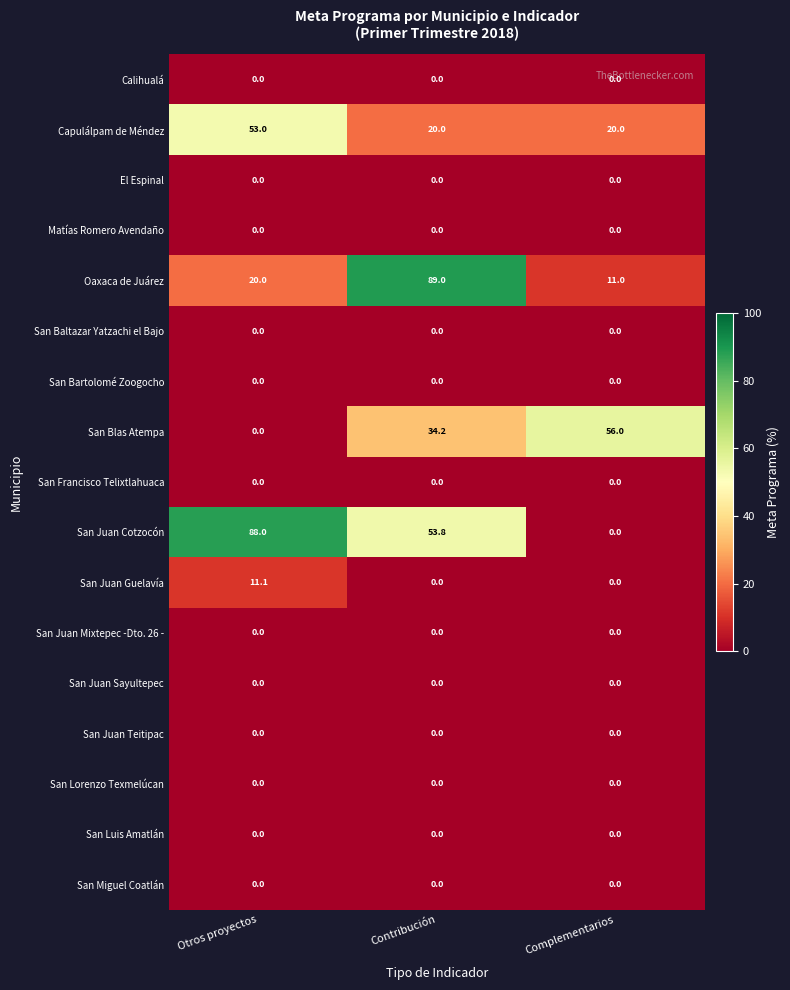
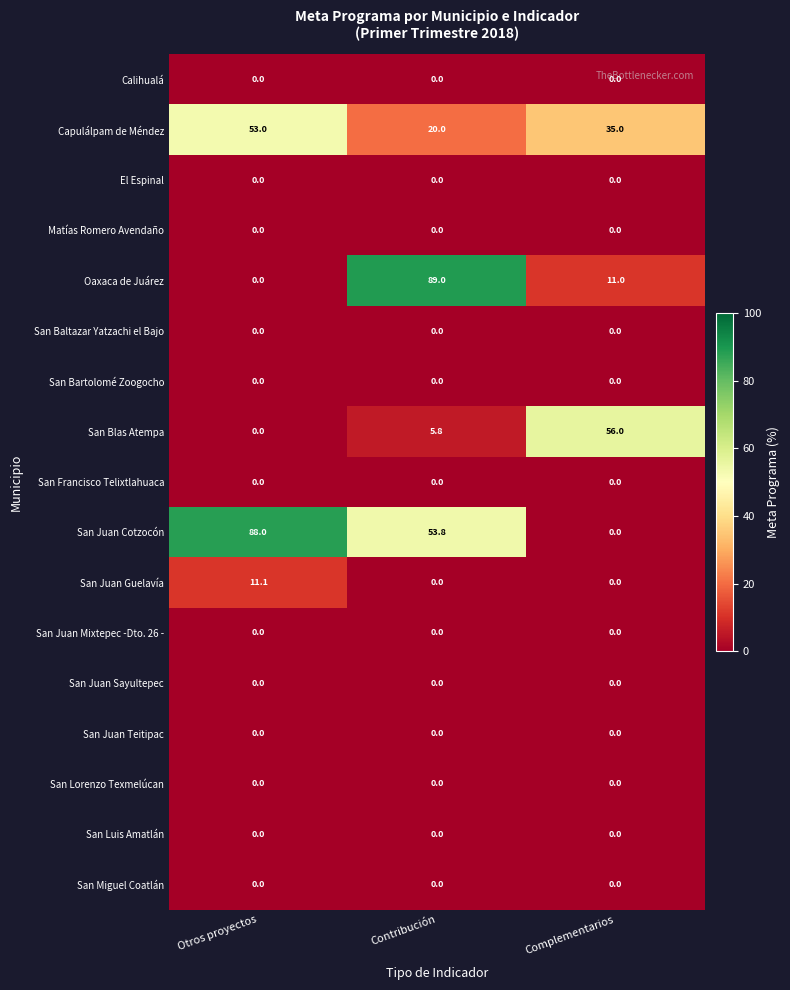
  {
    "Calihualá": {
      "Otros proyectos": 0.0,
      "Contribución": 0.0
    },
    "Capulálpam de Méndez": {
      "Otros proyectos": 53.0,
      "Contribución": 20.0,
-     "Complementarios": 20.0
+     "Complementarios": 35.0
    },
    "El Espinal": {
      "Otros proyectos": 0.0,
      "Contribución": 0.0,
      "Complementarios": 0.0
    },
    "Matías Romero Avendaño": {
      "Otros proyectos": 0.0,
      "Contribución": 0.0,
      "Complementarios": 0.0
    },
    "Oaxaca de Juárez": {
-     "Otros proyectos": 20.0,
+     "Otros proyectos": 0.0,
      "Contribución": 89.0,
      "Complementarios": 11.0
    },
    "San Baltazar Yatzachi el Bajo": {
      "Otros proyectos": 0.0,
      "Contribución": 0.0,
      "Complementarios": 0.0
    },
    "San Bartolomé Zoogocho": {
      "Otros proyectos": 0.0,
      "Contribución": 0.0,
      "Complementarios": 0.0
    },
    "San Blas Atempa": {
      "Otros proyectos": 0.0,
-     "Contribución": 34.2,
+     "Contribución": 5.8,
      "Complementarios": 56.0
    },
    "San Francisco Telixtlahuaca": {
      "Otros proyectos": 0.0,
      "Contribución": 0.0,
      "Complementarios": 0.0
    },
    "San Juan Cotzocón": {
      "Otros proyectos": 88.0,
      "Contribución": 53.8,
      "Complementarios": 0.0
    },
    "San Juan Guelavía": {
      "Otros proyectos": 11.1,
      "Contribución": 0.0,
      "Complementarios": 0.0
    },
    "San Juan Mixtepec -Dto. 26 -": {
      "Otros proyectos": 0.0,
      "Contribución": 0.0,
      "Complementarios": 0.0
    },
    "San Juan Sayultepec": {
      "Otros proyectos": 0.0,
      "Contribución": 0.0,
      "Complementarios": 0.0
    },
    "San Juan Teitipac": {
      "Otros proyectos": 0.0,
      "Contribución": 0.0,
      "Complementarios": 0.0
    },
    "San Lorenzo Texmelúcan": {
      "Otros proyectos": 0.0,
      "Contribución": 0.0,
      "Complementarios": 0.0
    },
    "San Luis Amatlán": {
      "Otros proyectos": 0.0,
      "Contribución": 0.0,
      "Complementarios": 0.0
    },
    "San Miguel Coatlán": {
      "Otros proyectos": 0.0,
      "Contribución": 0.0,
      "Complementarios": 0.0
    }
  }
